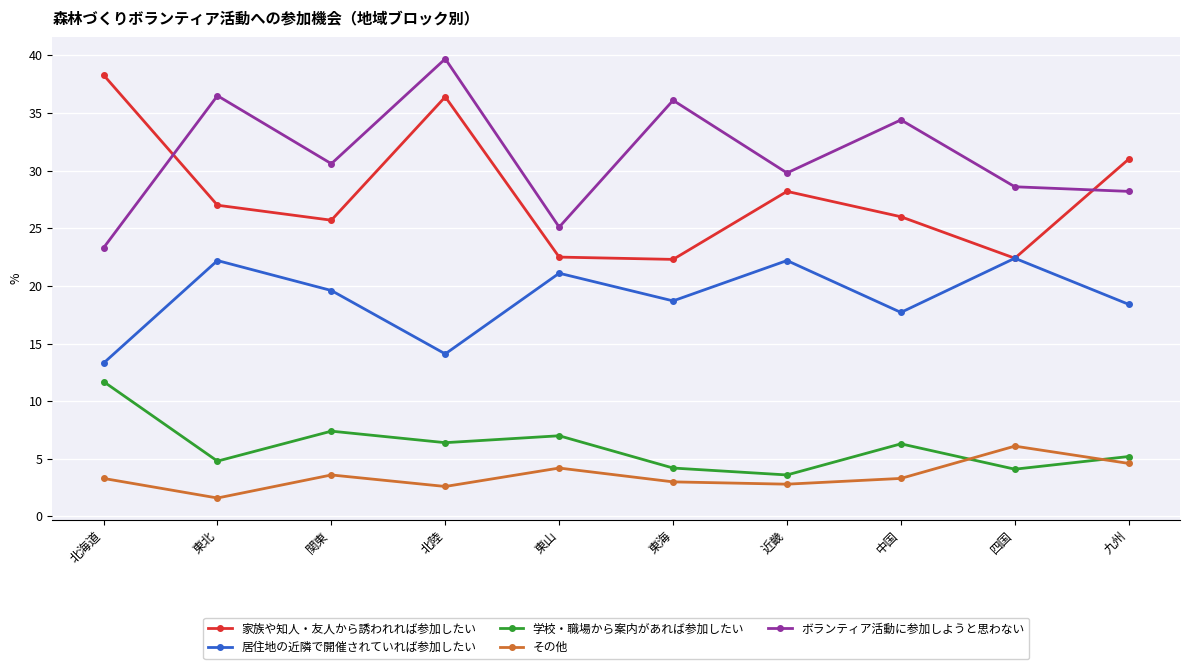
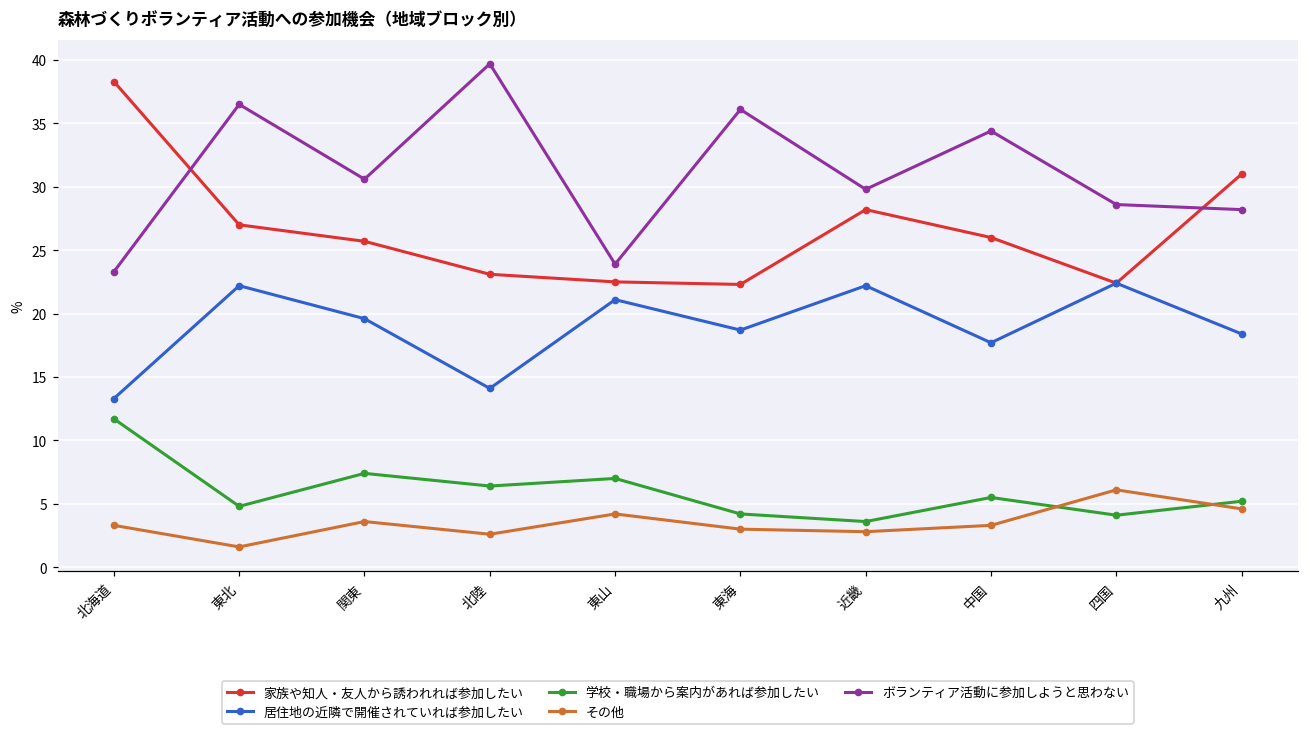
  {
    "家族や知人・友人から誘われれば参加したい": {
      "北海道": 38.3,
      "東北": 27.0,
      "関東": 25.7,
-     "北陸": 36.4,
+     "北陸": 23.1,
      "東山": 22.5,
      "東海": 22.3,
      "近畿": 28.2,
      "中国": 26.0,
      "九州": 31.0
    },
    "居住地の近隣で開催されていれば参加したい": {
      "北海道": 13.3,
      "東北": 22.2,
      "関東": 19.6,
      "北陸": 14.1,
      "東山": 21.1,
      "東海": 18.7,
      "近畿": 22.2,
      "中国": 17.7,
      "九州": 18.4
    },
    "学校・職場から案内があれば参加したい": {
      "北海道": 11.7,
      "東北": 4.8,
      "関東": 7.4,
      "北陸": 6.4,
      "東山": 7.0,
      "東海": 4.2,
      "近畿": 3.6,
-     "中国": 6.3,
+     "中国": 5.5,
      "四国": 4.1,
      "九州": 5.2
    },
    "その他": {
      "北海道": 3.3,
      "東北": 1.6,
      "関東": 3.6,
      "北陸": 2.6,
      "東山": 4.2,
      "東海": 3.0,
      "近畿": 2.8,
      "中国": 3.3,
      "四国": 6.1,
      "九州": 4.6
    },
    "ボランティア活動に参加しようと思わない": {
      "北海道": 23.3,
      "東北": 36.5,
      "関東": 30.6,
      "北陸": 39.7,
-     "東山": 25.1,
+     "東山": 23.9,
      "東海": 36.1,
      "近畿": 29.8,
      "中国": 34.4,
      "四国": 28.6,
      "九州": 28.2
    }
  }
